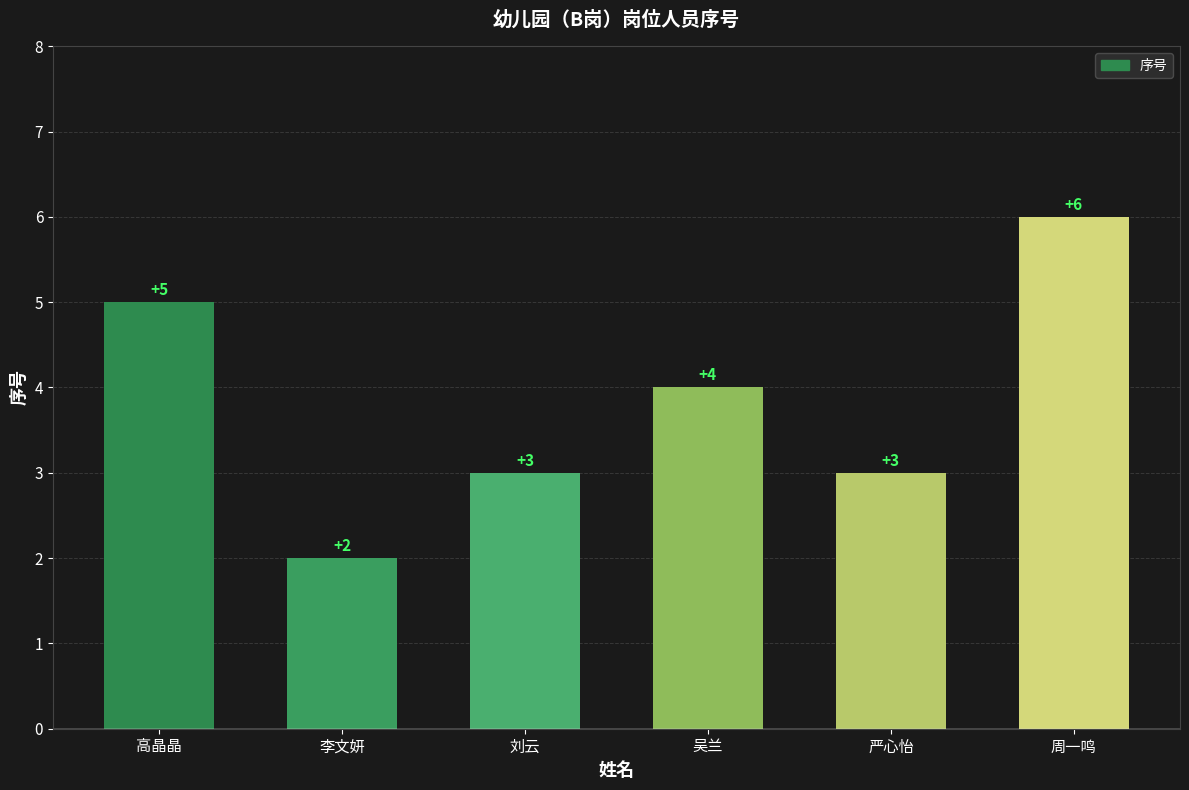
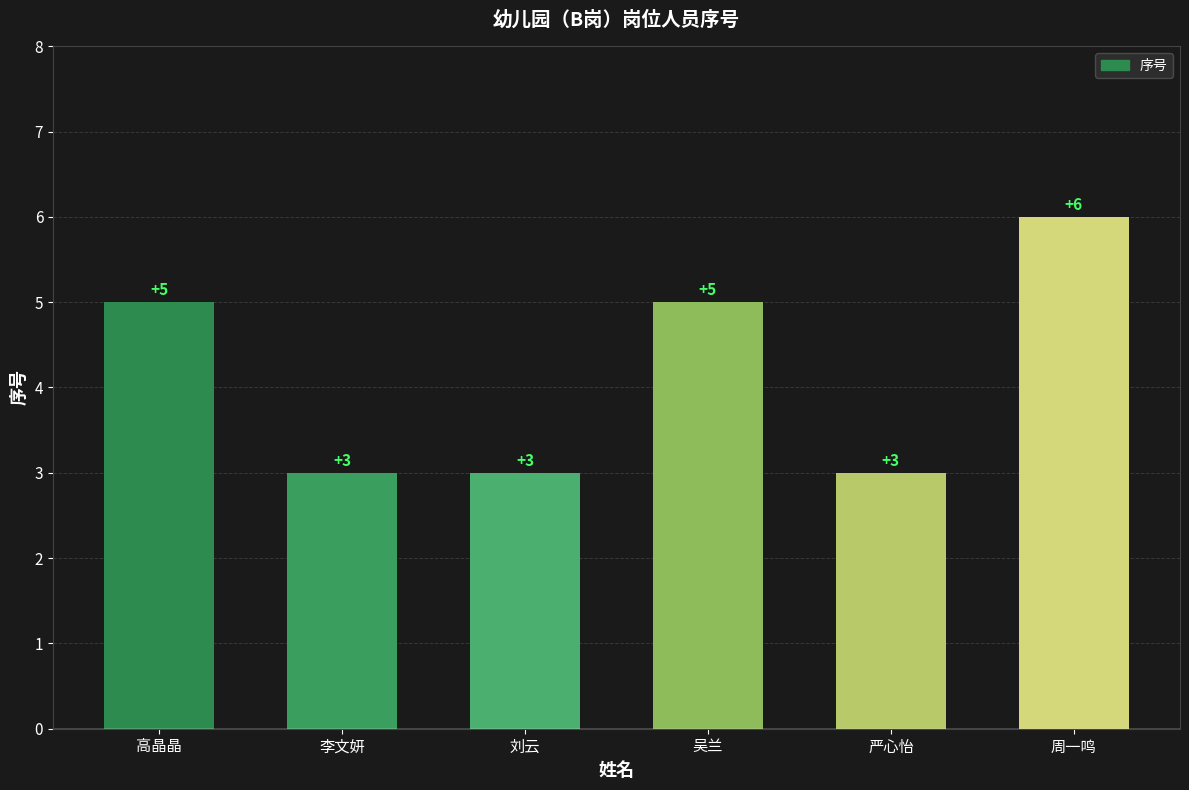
  {
    "高晶晶": "+5",
-   "李文妍": "+2",
+   "李文妍": "+3",
    "刘云": "+3",
-   "吴兰": "+4",
+   "吴兰": "+5",
    "严心怡": "+3",
    "周一鸣": "+6"
  }
